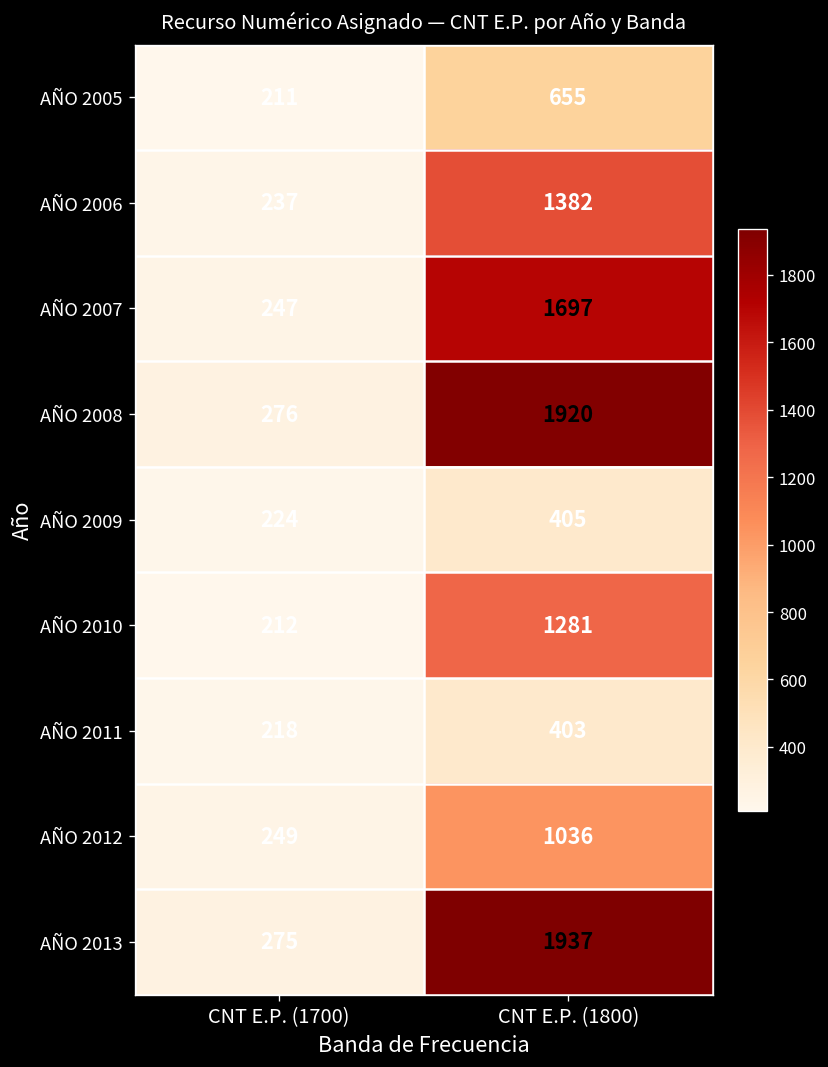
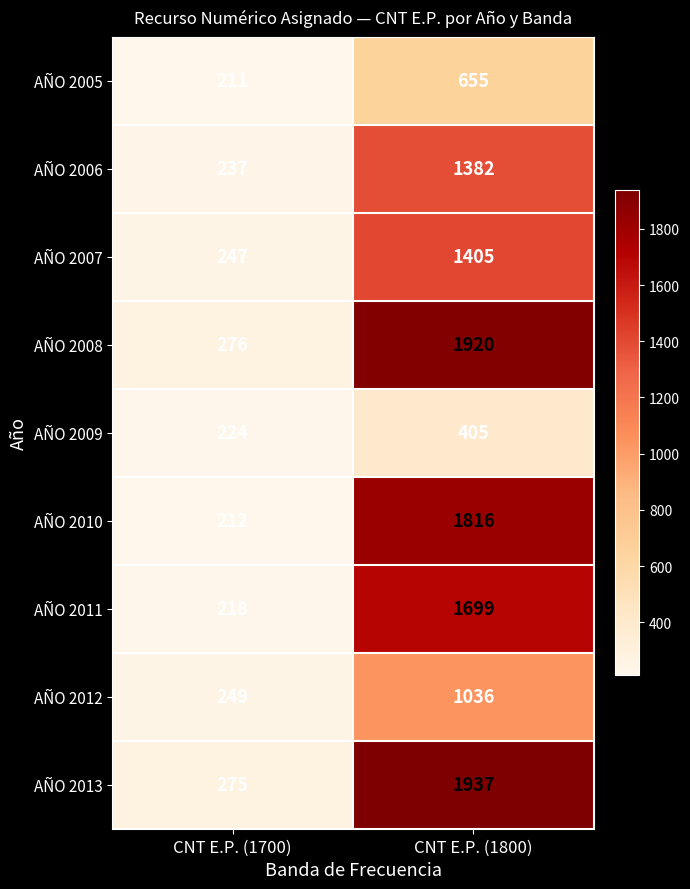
  {
    "AÑO 2005": {
      "CNT E.P. (1800)": 655
    },
    "AÑO 2006": {
      "CNT E.P. (1800)": 1382
    },
    "AÑO 2007": {
-     "CNT E.P. (1800)": 1697
+     "CNT E.P. (1800)": 1405
    },
    "AÑO 2008": {
      "CNT E.P. (1800)": 1920
    },
    "AÑO 2009": {
      "CNT E.P. (1800)": 405
    },
    "AÑO 2010": {
-     "CNT E.P. (1800)": 1281
+     "CNT E.P. (1800)": 1816
    },
    "AÑO 2011": {
-     "CNT E.P. (1800)": 403
+     "CNT E.P. (1800)": 1699
    },
    "AÑO 2012": {
      "CNT E.P. (1800)": 1036
    },
    "AÑO 2013": {
      "CNT E.P. (1800)": 1937
    }
  }
